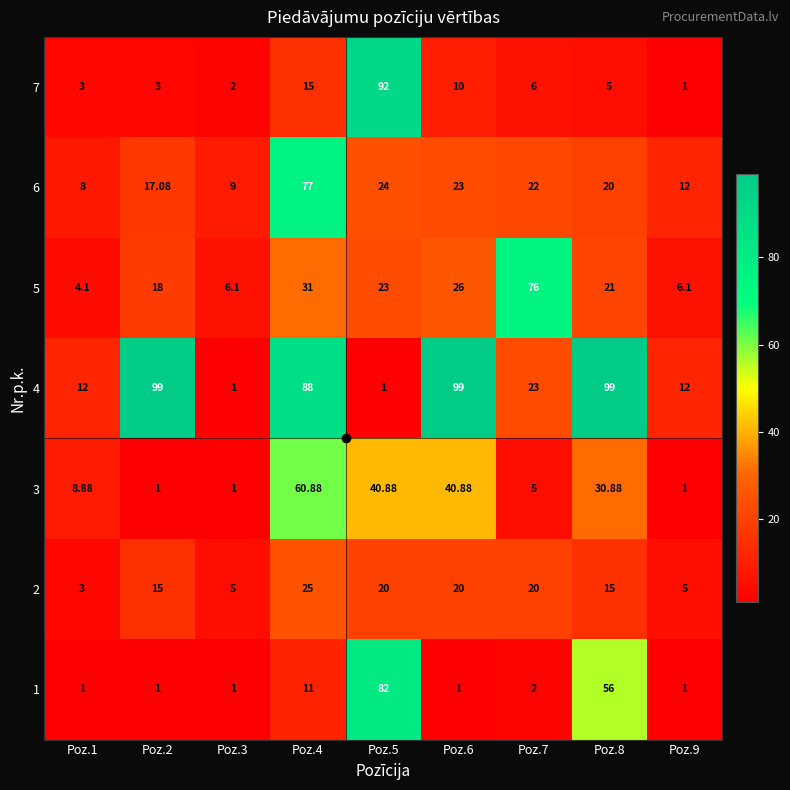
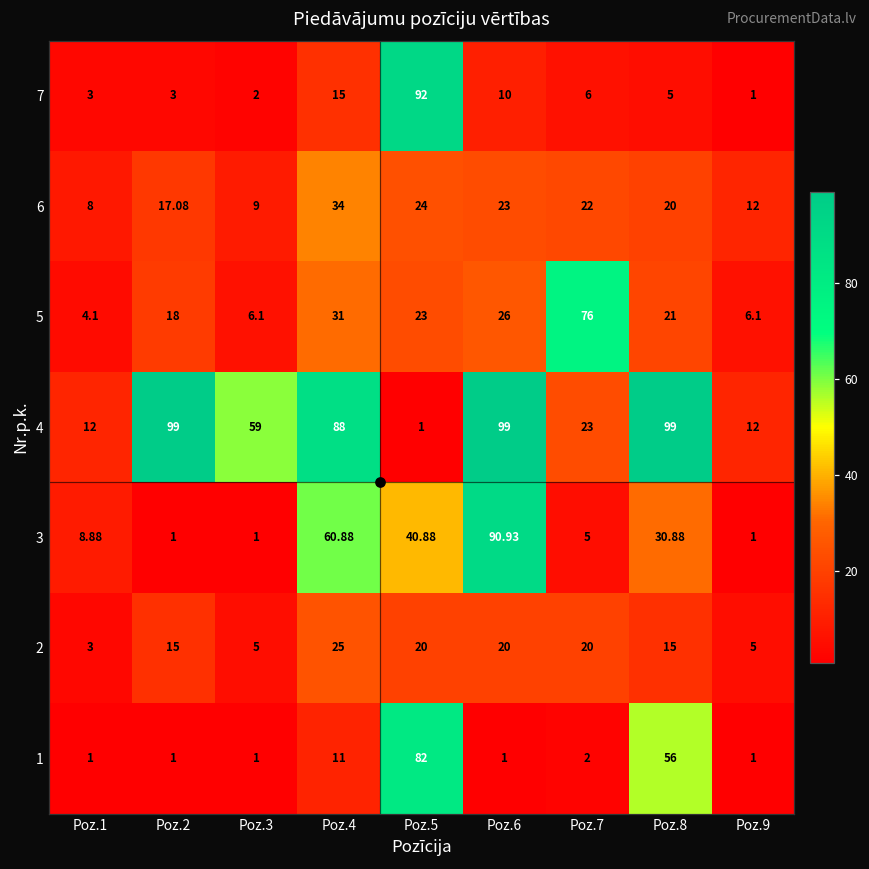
  {
    "7": {
      "Poz.1": 3,
      "Poz.2": 3,
      "Poz.3": 2,
      "Poz.4": 15,
      "Poz.5": 92,
      "Poz.6": 10,
      "Poz.7": 6,
      "Poz.8": 5,
      "Poz.9": 1
    },
    "6": {
      "Poz.1": 8,
      "Poz.2": 17.08,
      "Poz.3": 9,
-     "Poz.4": 77,
+     "Poz.4": 34,
      "Poz.5": 24,
      "Poz.6": 23,
      "Poz.7": 22,
      "Poz.8": 20,
      "Poz.9": 12
    },
    "5": {
      "Poz.1": 4.1,
      "Poz.2": 18,
      "Poz.3": 6.1,
      "Poz.4": 31,
      "Poz.5": 23,
      "Poz.6": 26,
      "Poz.7": 76,
      "Poz.8": 21,
      "Poz.9": 6.1
    },
    "4": {
      "Poz.1": 12,
      "Poz.2": 99,
-     "Poz.3": 1,
+     "Poz.3": 59,
      "Poz.4": 88,
      "Poz.5": 1,
      "Poz.6": 99,
      "Poz.7": 23,
      "Poz.8": 99,
      "Poz.9": 12
    },
    "3": {
      "Poz.1": 8.88,
      "Poz.2": 1,
      "Poz.3": 1,
      "Poz.4": 60.88,
      "Poz.5": 40.88,
-     "Poz.6": 40.88,
+     "Poz.6": 90.93,
      "Poz.7": 5,
      "Poz.8": 30.88,
      "Poz.9": 1
    },
    "2": {
      "Poz.1": 3,
      "Poz.2": 15,
      "Poz.3": 5,
      "Poz.4": 25,
      "Poz.5": 20,
      "Poz.6": 20,
      "Poz.7": 20,
      "Poz.8": 15,
      "Poz.9": 5
    },
    "1": {
      "Poz.1": 1,
      "Poz.2": 1,
      "Poz.3": 1,
      "Poz.4": 11,
      "Poz.5": 82,
      "Poz.6": 1,
      "Poz.7": 2,
      "Poz.8": 56,
      "Poz.9": 1
    }
  }
